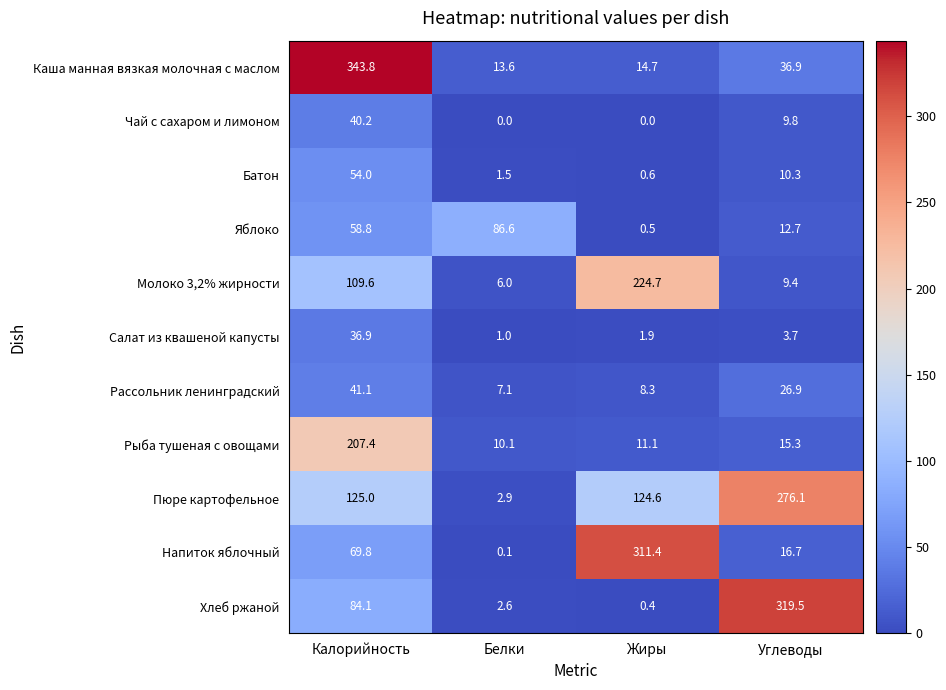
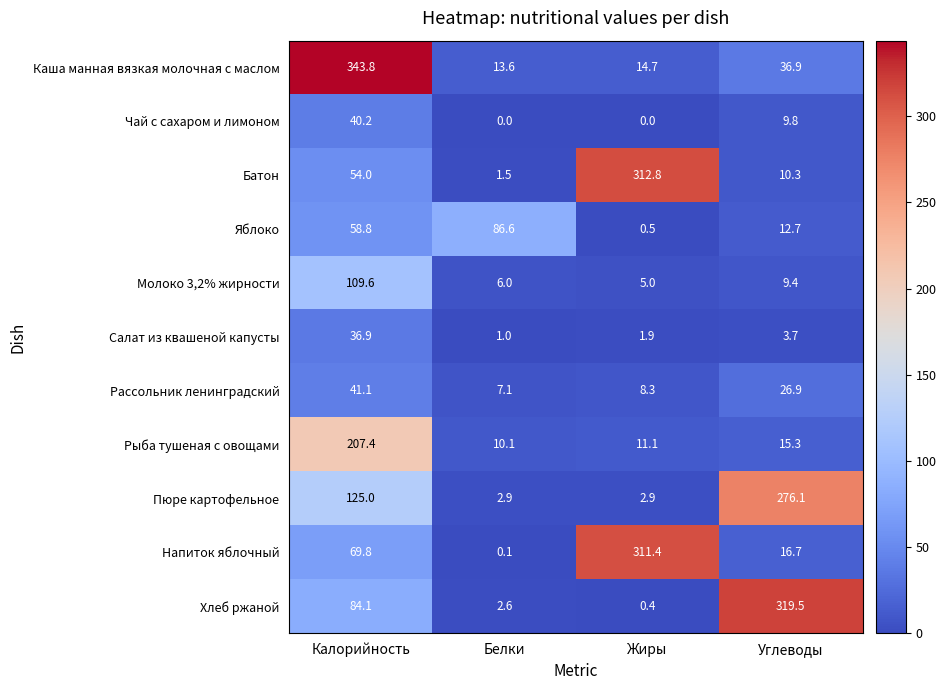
  {
    "Каша манная вязкая молочная с маслом": {
      "Калорийность": 343.8,
      "Белки": 13.6,
      "Жиры": 14.7,
      "Углеводы": 36.9
    },
    "Чай с сахаром и лимоном": {
      "Калорийность": 40.2,
      "Белки": 0.0,
      "Жиры": 0.0,
      "Углеводы": 9.8
    },
    "Батон": {
      "Калорийность": 54.0,
      "Белки": 1.5,
-     "Жиры": 0.6,
+     "Жиры": 312.8,
      "Углеводы": 10.3
    },
    "Яблоко": {
      "Калорийность": 58.8,
      "Белки": 86.6,
      "Жиры": 0.5,
      "Углеводы": 12.7
    },
    "Молоко 3,2% жирности": {
      "Калорийность": 109.6,
      "Белки": 6.0,
-     "Жиры": 224.7,
+     "Жиры": 5.0,
      "Углеводы": 9.4
    },
    "Салат из квашеной капусты": {
      "Калорийность": 36.9,
      "Белки": 1.0,
      "Жиры": 1.9,
      "Углеводы": 3.7
    },
    "Рассольник ленинградский": {
      "Калорийность": 41.1,
      "Белки": 7.1,
      "Жиры": 8.3,
      "Углеводы": 26.9
    },
    "Рыба тушеная с овощами": {
      "Калорийность": 207.4,
      "Белки": 10.1,
      "Жиры": 11.1,
      "Углеводы": 15.3
    },
    "Пюре картофельное": {
      "Калорийность": 125.0,
      "Белки": 2.9,
-     "Жиры": 124.6,
+     "Жиры": 2.9,
      "Углеводы": 276.1
    },
    "Напиток яблочный": {
      "Калорийность": 69.8,
      "Белки": 0.1,
      "Жиры": 311.4,
      "Углеводы": 16.7
    },
    "Хлеб ржаной": {
      "Калорийность": 84.1,
      "Белки": 2.6,
      "Жиры": 0.4,
      "Углеводы": 319.5
    }
  }
